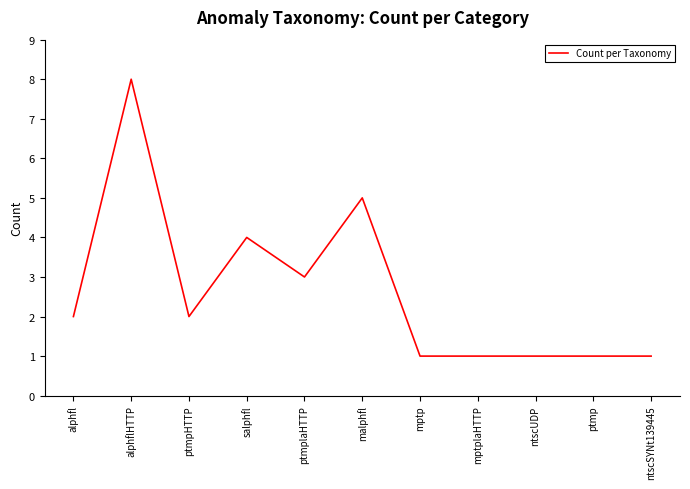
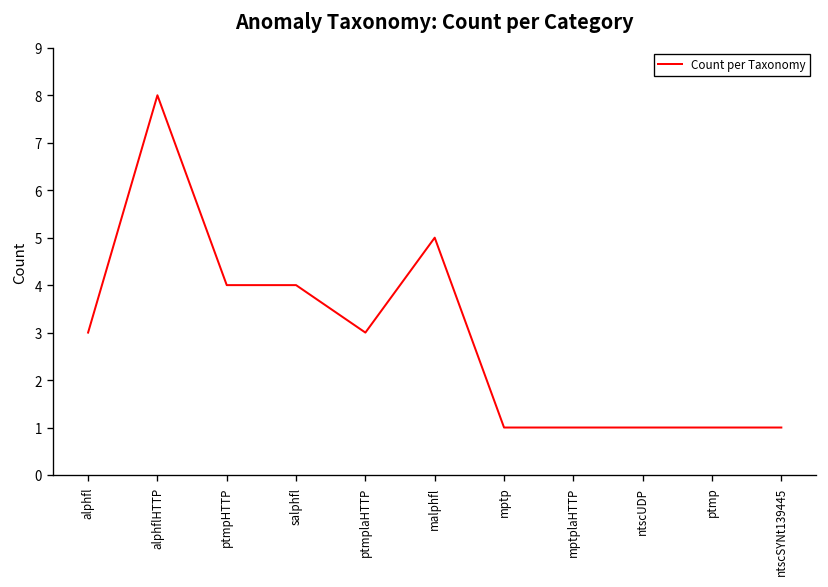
  {
-   "alphfl": 2,
+   "alphfl": 3,
    "alphflHTTP": 8,
-   "ptmpHTTP": 2,
+   "ptmpHTTP": 4,
    "salphfl": 4,
    "ptmplaHTTP": 3,
    "malphfl": 5,
    "mptp": 1,
    "mptplaHTTP": 1,
    "ntscUDP": 1,
    "ptmp": 1,
    "ntscSYNt139445": 1
  }
